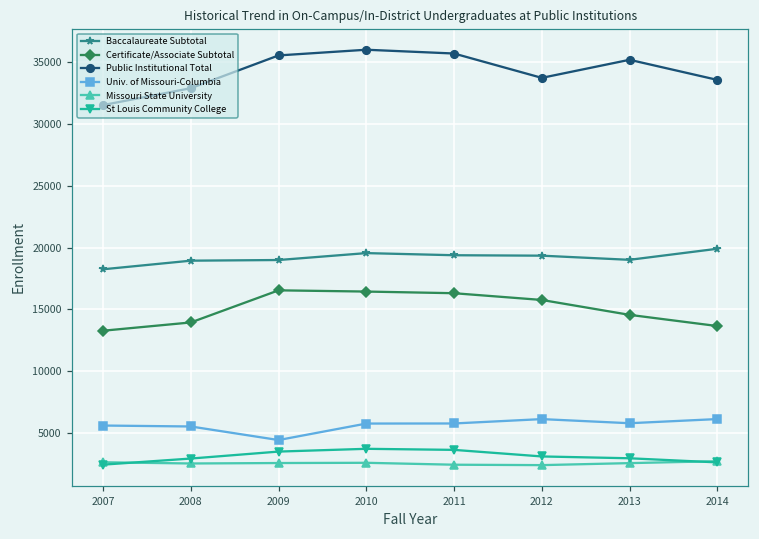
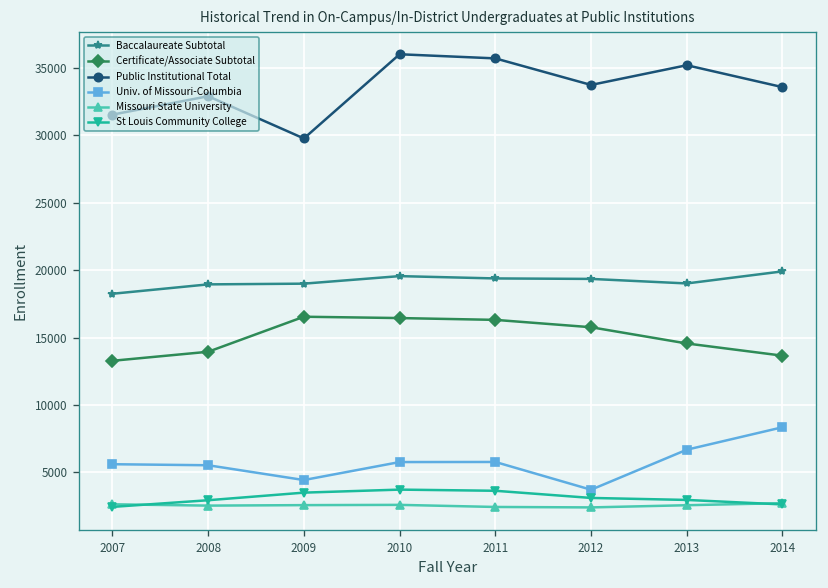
  {
    "Public Institutional Total": {
-     "2009": 35500,
+     "2009": 29800,
      "2010": 36000,
      "2011": 35700,
      "2012": 33700,
      "2013": 35200,
      "2014": 33600
    },
    "Univ. of Missouri-Columbia": {
      "2007": 5600,
      "2008": 5500,
      "2009": 4400,
      "2010": 5800,
      "2011": 5800,
-     "2012": 6100,
-     "2013": 5800,
-     "2014": 6100
+     "2012": 3700,
+     "2013": 6700,
+     "2014": 8400
    }
  }
